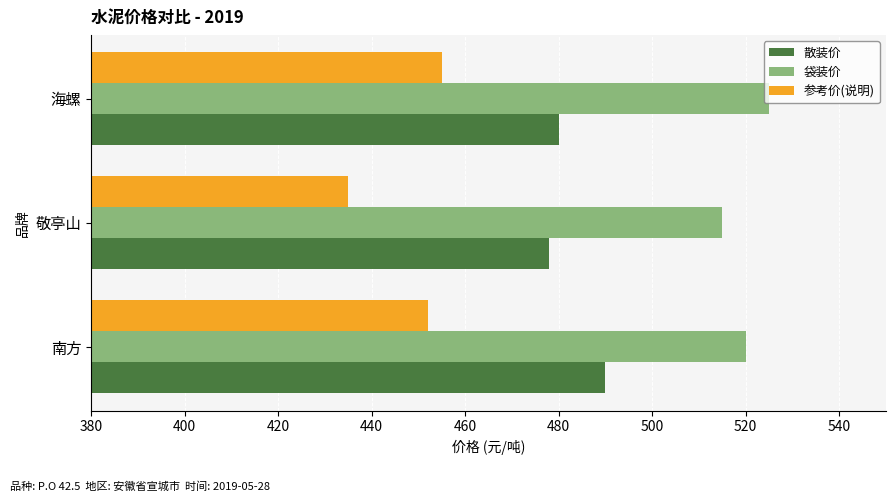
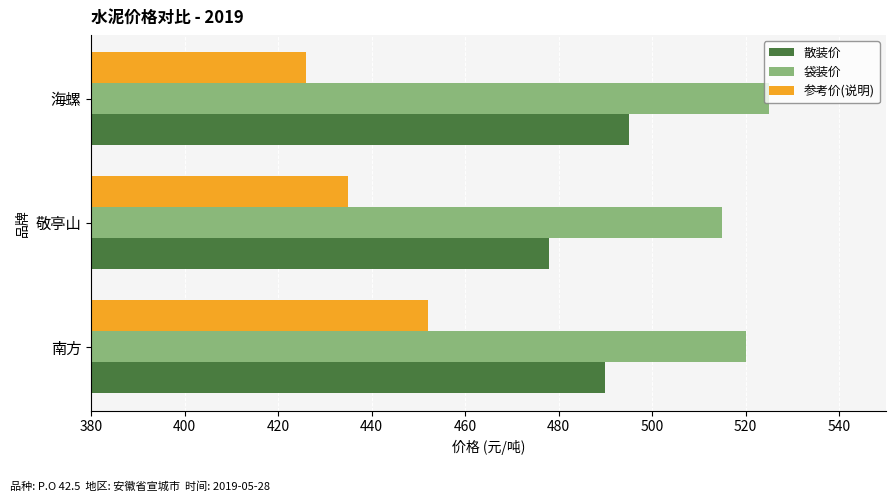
  {
    "散装价": {
-     "海螺": 480,
+     "海螺": 495,
      "敬亭山": 478,
      "南方": 490
    },
    "袋装价": {
      "敬亭山": 515,
      "南方": 520
    },
    "参考价(说明)": {
-     "海螺": 455,
+     "海螺": 426,
      "敬亭山": 435,
      "南方": 452
    }
  }
